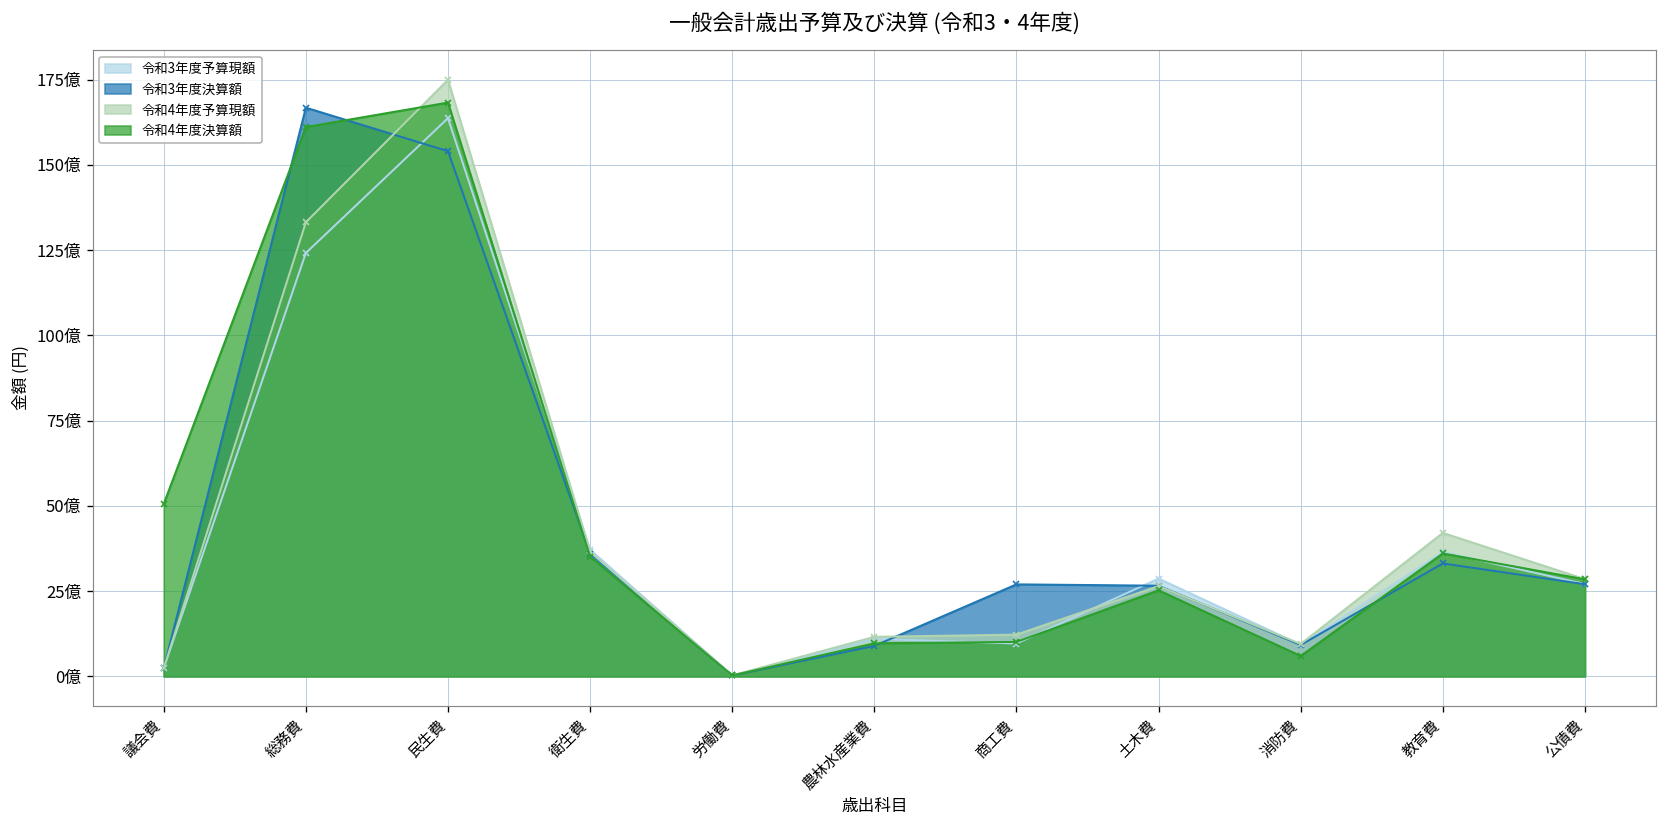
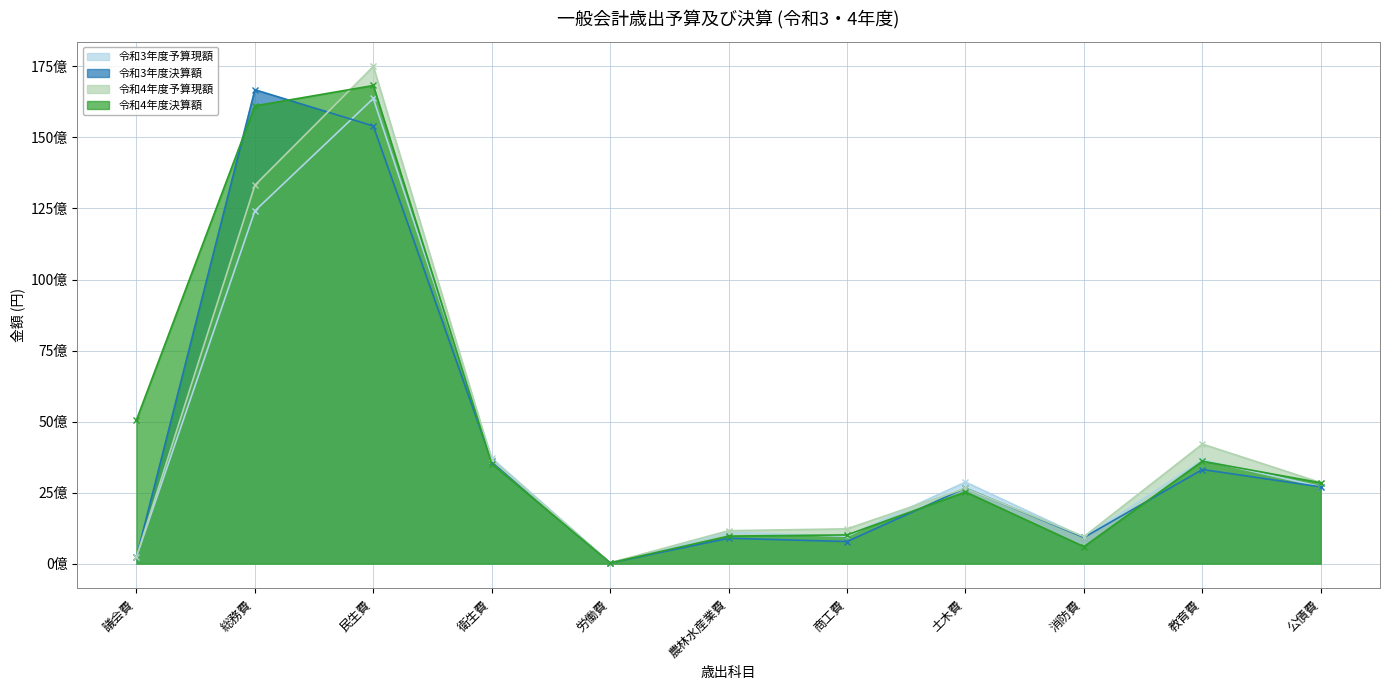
  {
    "令和3年度決算額": {
      "総務費": "167億",
      "民生費": "154億",
-     "商工費": "27億",
+     "商工費": "8億",
      "教育費": "33億"
    },
    "令和4年度決算額": {
      "議会費": "51億",
      "総務費": "161億",
      "民生費": "168億",
      "土木費": "25億",
      "消防費": "6億"
    }
  }
